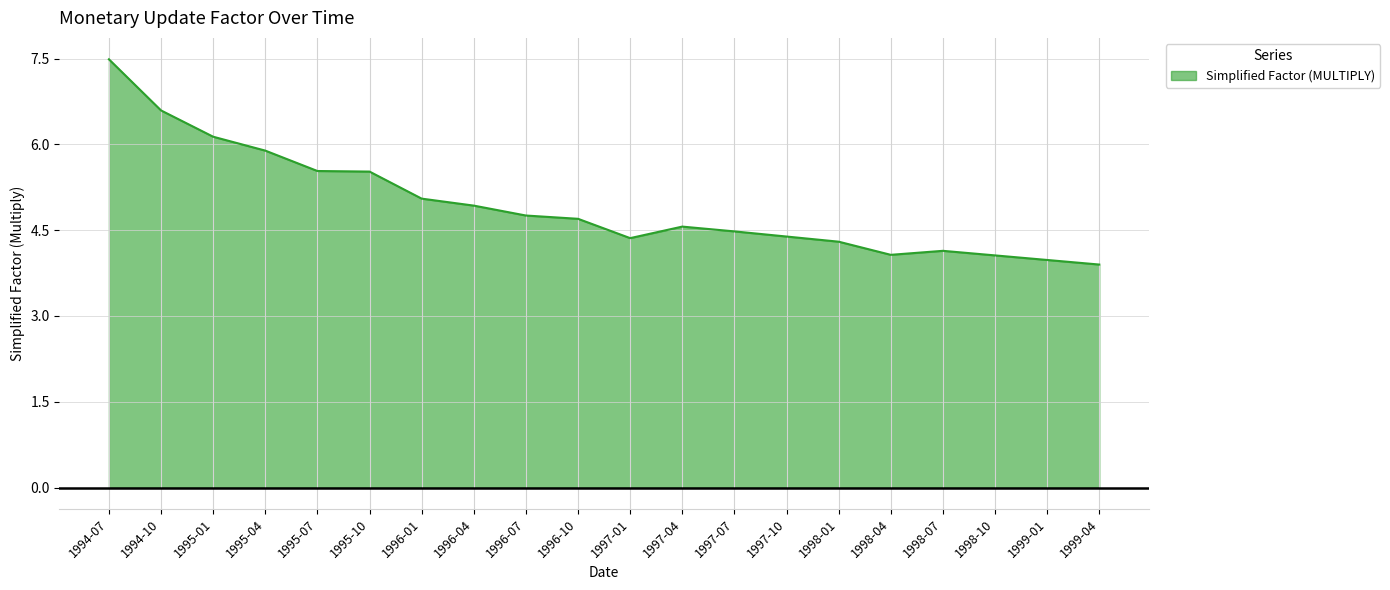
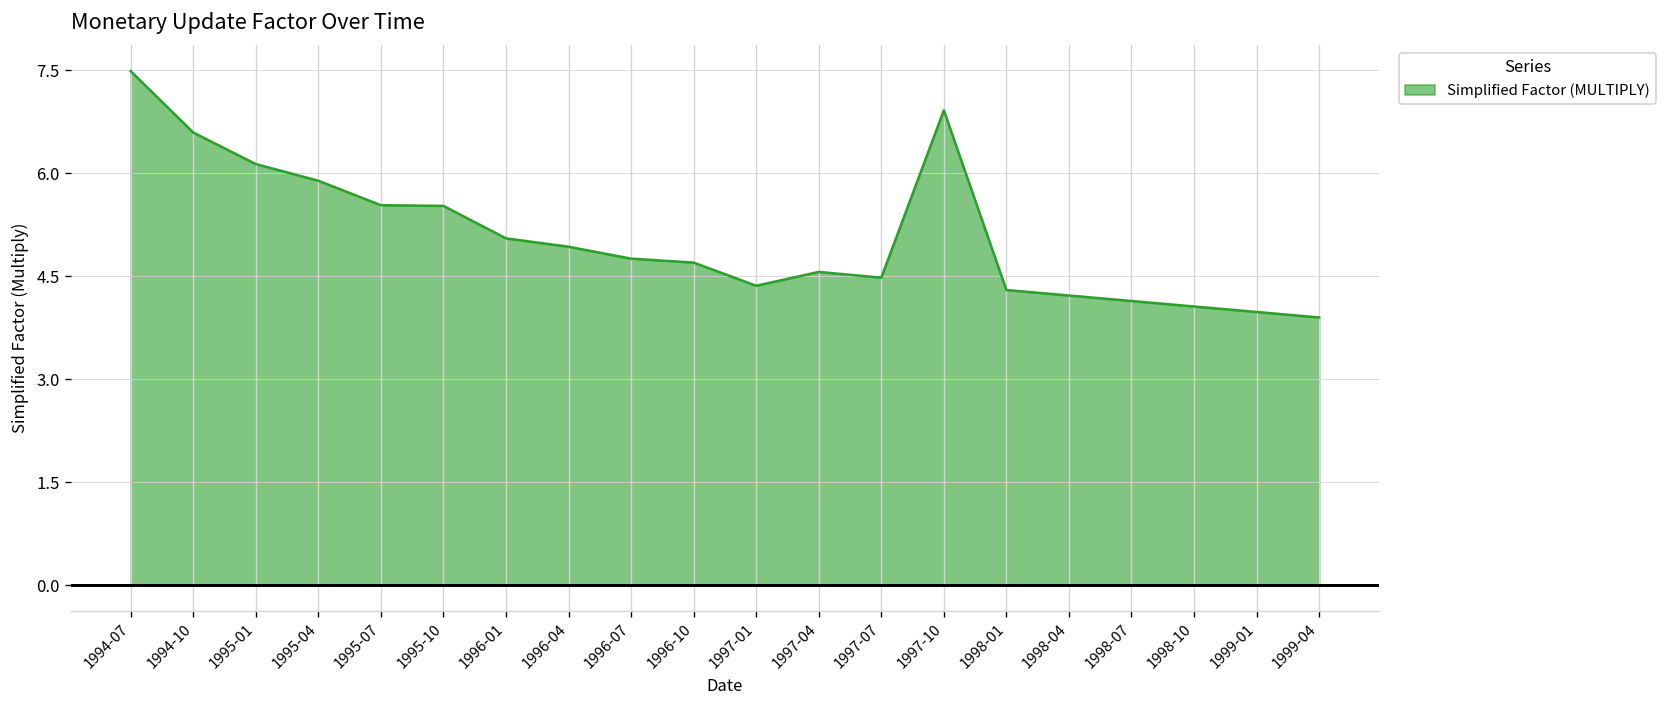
  {
    "1994-07": 7.5,
    "1994-10": 6.6,
    "1995-01": 6.1,
    "1995-04": 5.9,
    "1995-07": 5.5,
    "1995-10": 5.5,
    "1996-01": 5.1,
    "1996-04": 4.9,
    "1996-07": 4.8,
    "1996-10": 4.7,
    "1997-01": 4.4,
    "1997-04": 4.6,
    "1997-07": 4.5,
-   "1997-10": 4.4,
+   "1997-10": 6.9,
    "1998-01": 4.3,
-   "1998-04": 4.1,
+   "1998-04": 4.2,
    "1998-07": 4.1,
    "1998-10": 4.1,
    "1999-01": 4.0,
    "1999-04": 3.9
  }
